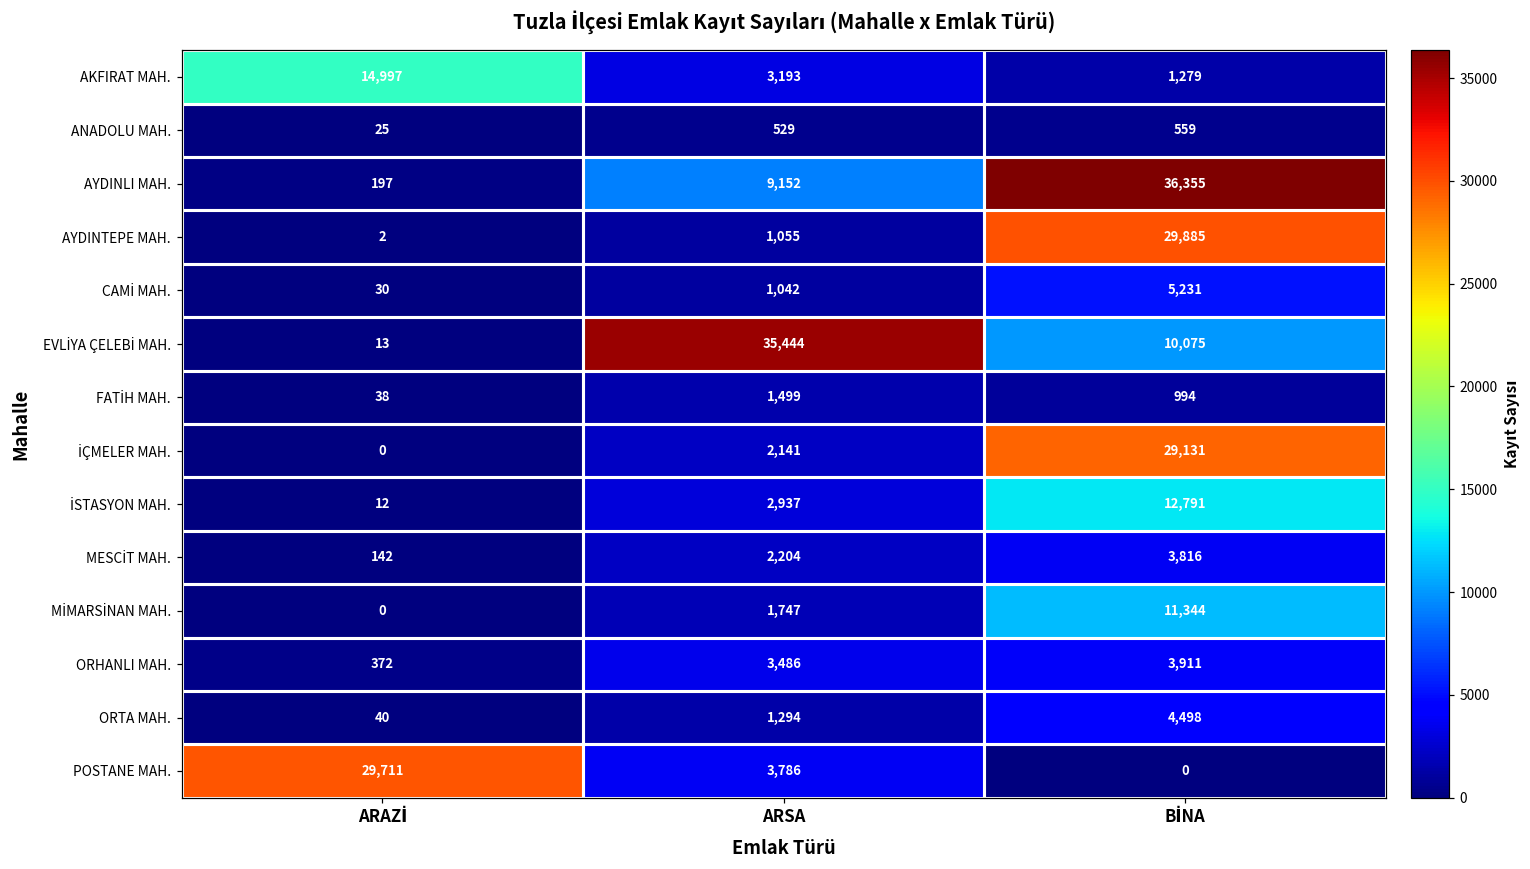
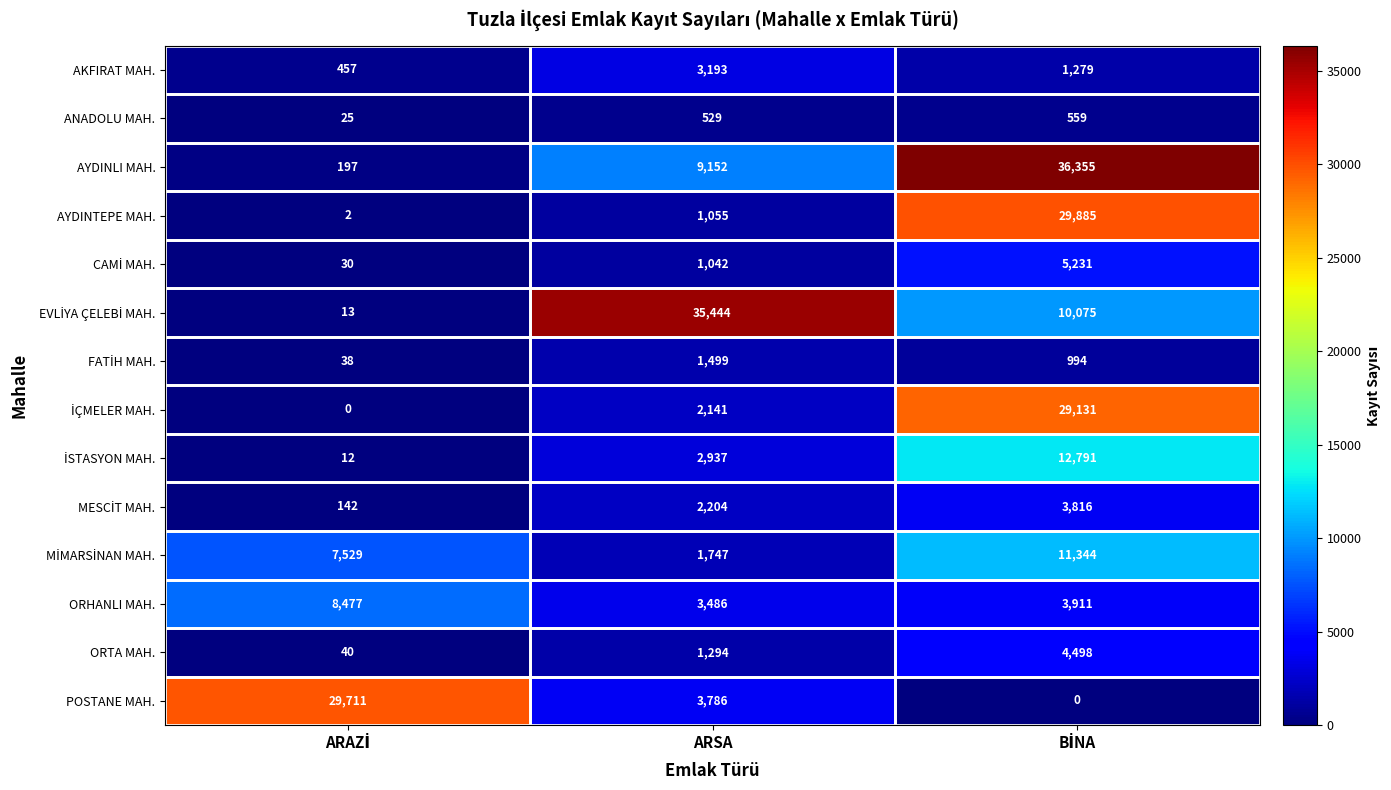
  {
    "AKFIRAT MAH.": {
-     "ARAZİ": "14,997"
+     "ARAZİ": "457"
    },
    "MİMARSİNAN MAH.": {
-     "ARAZİ": "0"
+     "ARAZİ": "7,529"
    },
    "ORHANLI MAH.": {
-     "ARAZİ": "372"
+     "ARAZİ": "8,477"
    }
  }
